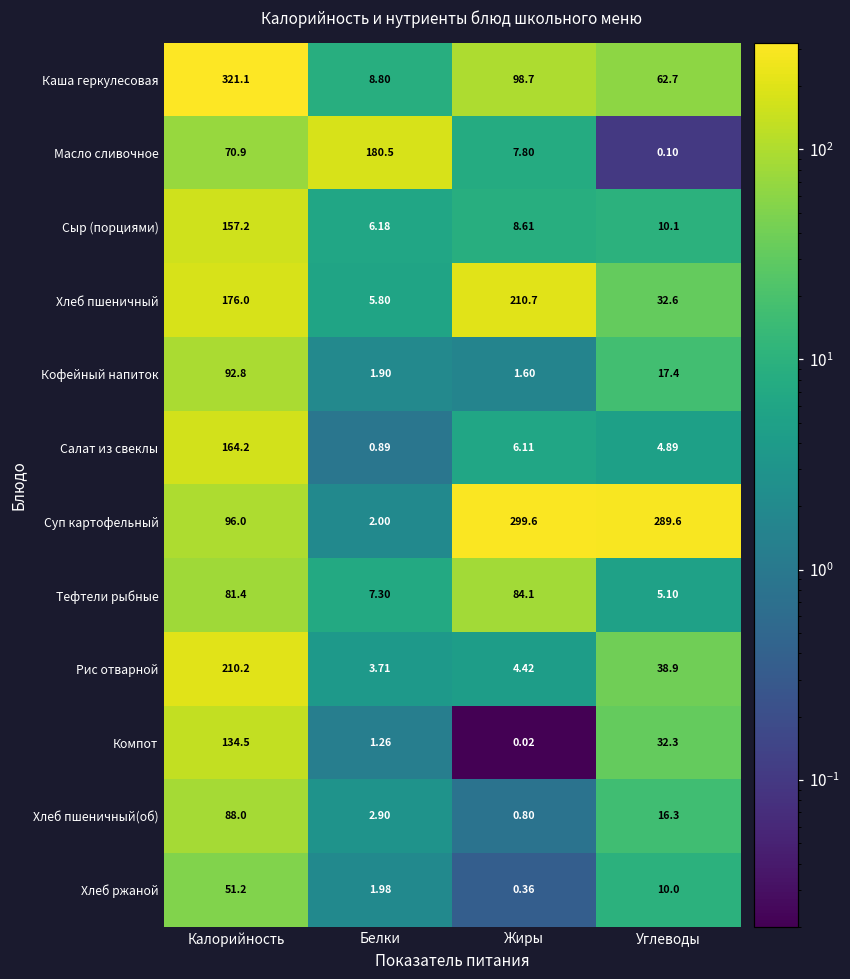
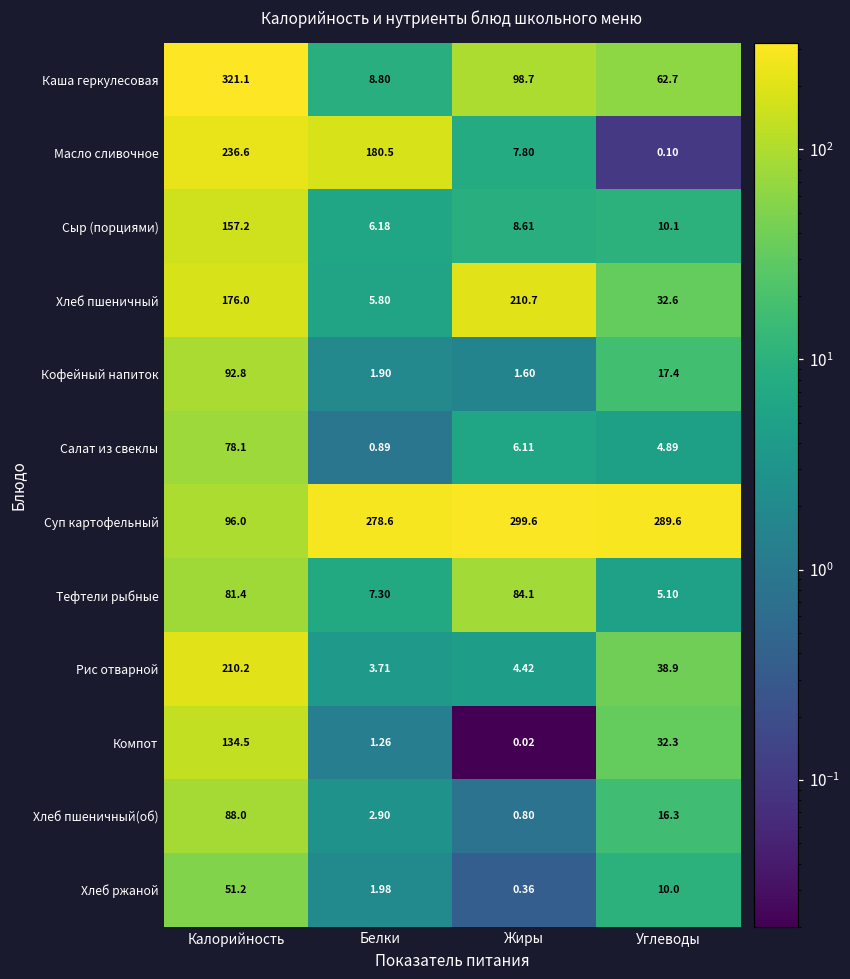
  {
    "Каша геркулесовая": {
      "Калорийность": 321.1,
      "Белки": 8.80,
      "Жиры": 98.7,
      "Углеводы": 62.7
    },
    "Масло сливочное": {
-     "Калорийность": 70.9,
+     "Калорийность": 236.6,
      "Белки": 180.5,
      "Жиры": 7.80,
      "Углеводы": 0.10
    },
    "Сыр (порциями)": {
      "Калорийность": 157.2,
      "Белки": 6.18,
      "Жиры": 8.61,
      "Углеводы": 10.1
    },
    "Хлеб пшеничный": {
      "Калорийность": 176.0,
      "Белки": 5.80,
      "Жиры": 210.7,
      "Углеводы": 32.6
    },
    "Кофейный напиток": {
      "Калорийность": 92.8,
      "Белки": 1.90,
      "Жиры": 1.60,
      "Углеводы": 17.4
    },
    "Салат из свеклы": {
-     "Калорийность": 164.2,
+     "Калорийность": 78.1,
      "Белки": 0.89,
      "Жиры": 6.11,
      "Углеводы": 4.89
    },
    "Суп картофельный": {
      "Калорийность": 96.0,
-     "Белки": 2.00,
+     "Белки": 278.6,
      "Жиры": 299.6,
      "Углеводы": 289.6
    },
    "Тефтели рыбные": {
      "Калорийность": 81.4,
      "Белки": 7.30,
      "Жиры": 84.1,
      "Углеводы": 5.10
    },
    "Рис отварной": {
      "Калорийность": 210.2,
      "Белки": 3.71,
      "Жиры": 4.42,
      "Углеводы": 38.9
    },
    "Компот": {
      "Калорийность": 134.5,
      "Белки": 1.26,
      "Жиры": 0.02,
      "Углеводы": 32.3
    },
    "Хлеб пшеничный(об)": {
      "Калорийность": 88.0,
      "Белки": 2.90,
      "Жиры": 0.80,
      "Углеводы": 16.3
    },
    "Хлеб ржаной": {
      "Калорийность": 51.2,
      "Белки": 1.98,
      "Жиры": 0.36,
      "Углеводы": 10.0
    }
  }
